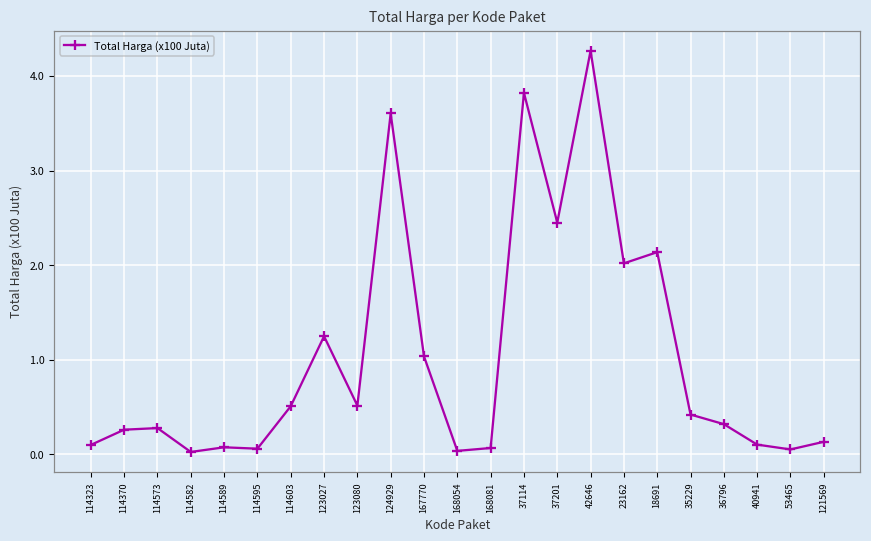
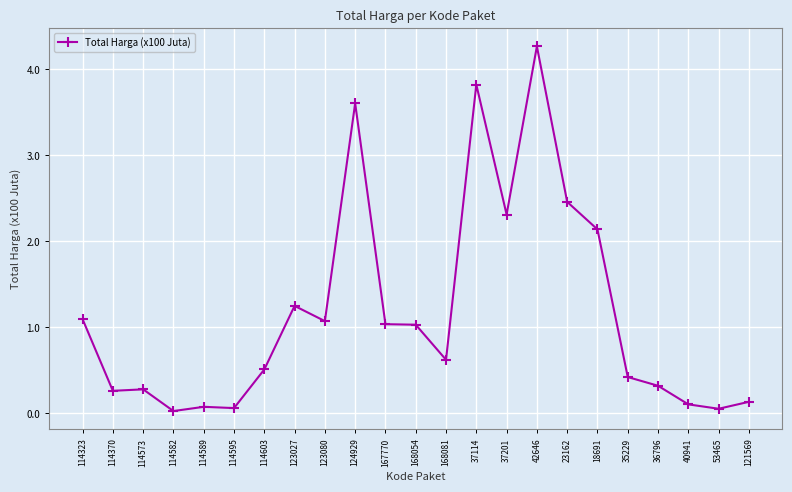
  {
-   "114323": 0.1,
+   "114323": 1.1,
    "114370": 0.3,
    "114573": 0.3,
    "114582": 0.0,
    "114589": 0.1,
    "114595": 0.1,
    "114603": 0.5,
    "123027": 1.2,
-   "123080": 0.5,
+   "123080": 1.1,
    "124929": 3.6,
    "167770": 1.0,
-   "168054": 0.0,
-   "168081": 0.1,
+   "168054": 1.0,
+   "168081": 0.6,
    "37114": 3.8,
-   "37201": 2.5,
+   "37201": 2.3,
    "42646": 4.3,
-   "23162": 2.0,
+   "23162": 2.5,
    "18691": 2.1,
    "35229": 0.4,
    "36796": 0.3,
    "40941": 0.1,
    "53465": 0.1,
    "121569": 0.1
  }
